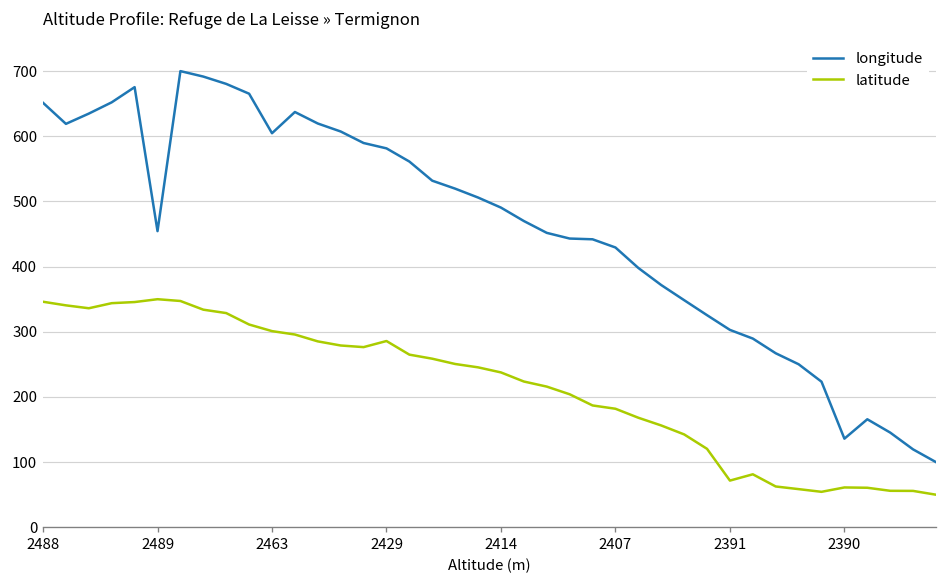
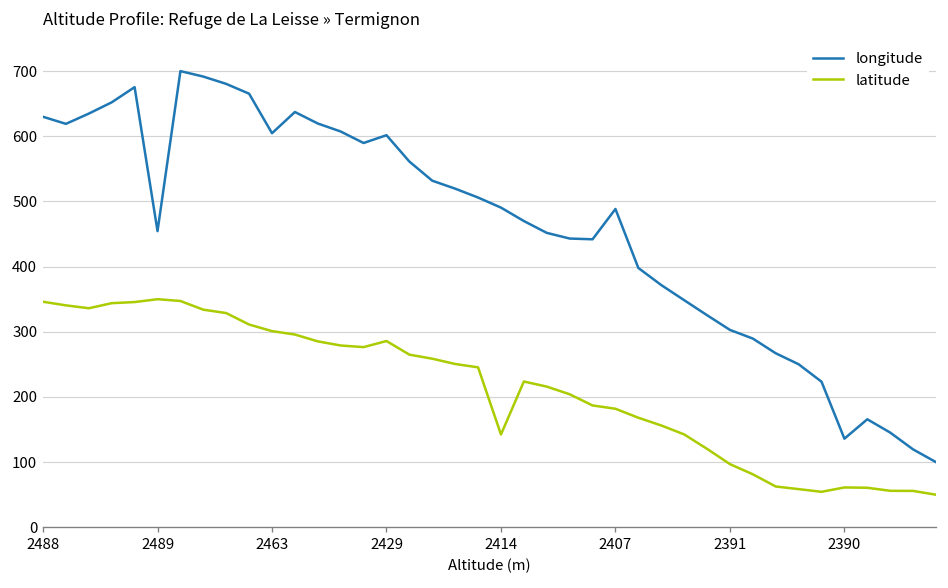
  {
    "longitude": {
-     "2488": 650,
+     "2488": 630,
      "2489": 450,
      "2463": 600,
-     "2429": 580,
+     "2429": 600,
      "2414": 490,
-     "2407": 430,
+     "2407": 490,
      "2391": 300,
      "2390": 140
    },
    "latitude": {
      "2488": 350,
      "2489": 350,
      "2463": 300,
      "2429": 290,
-     "2414": 240,
+     "2414": 140,
      "2407": 180,
-     "2391": 70,
+     "2391": 100,
      "2390": 60
    }
  }
